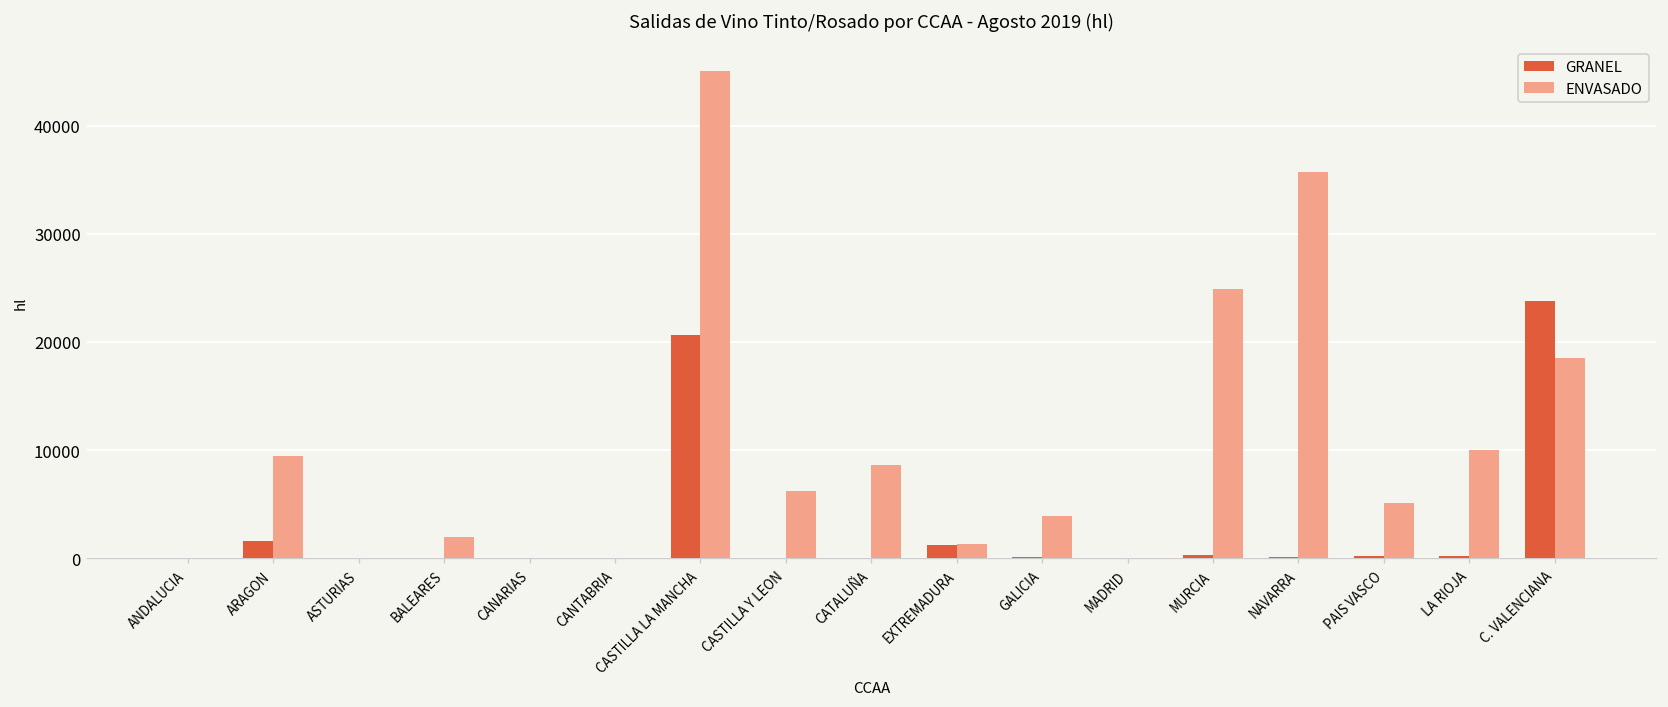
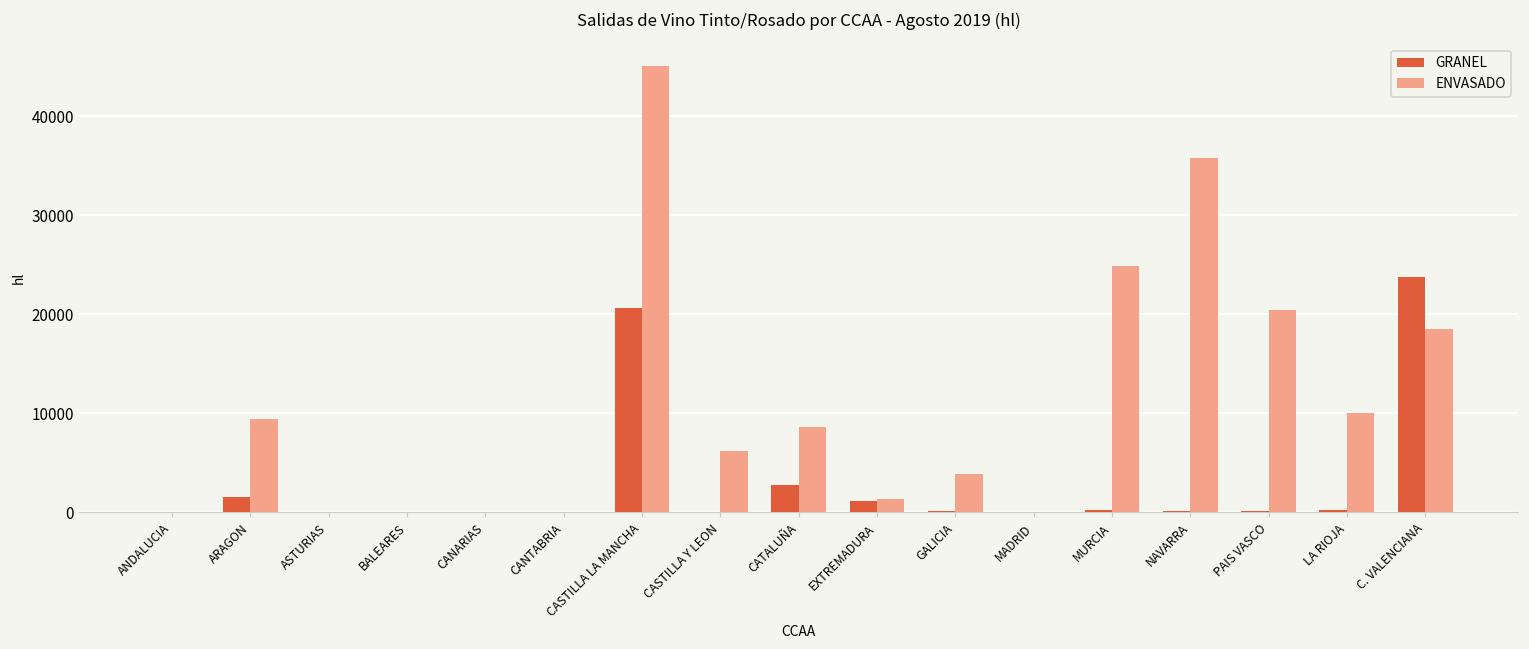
  {
    "GRANEL": {
      "ANDALUCIA": 0,
      "ARAGON": 2000,
      "ASTURIAS": 0,
      "BALEARES": 0,
      "CANARIAS": 0,
      "CANTABRIA": 0,
      "CASTILLA LA MANCHA": 21000,
      "CASTILLA Y LEON": 0,
-     "CATALUÑA": 0,
+     "CATALUÑA": 3000,
      "EXTREMADURA": 1000,
      "MADRID": 0,
      "C. VALENCIANA": 24000
    },
    "ENVASADO": {
      "ARAGON": 9000,
      "ASTURIAS": 0,
-     "BALEARES": 2000,
+     "BALEARES": 0,
      "CANARIAS": 0,
      "CANTABRIA": 0,
      "CASTILLA LA MANCHA": 45000,
      "CASTILLA Y LEON": 6000,
      "CATALUÑA": 9000,
      "EXTREMADURA": 1000,
      "GALICIA": 4000,
      "MURCIA": 25000,
      "NAVARRA": 36000,
-     "PAIS VASCO": 5000,
+     "PAIS VASCO": 20000,
      "LA RIOJA": 10000,
      "C. VALENCIANA": 19000
    }
  }
